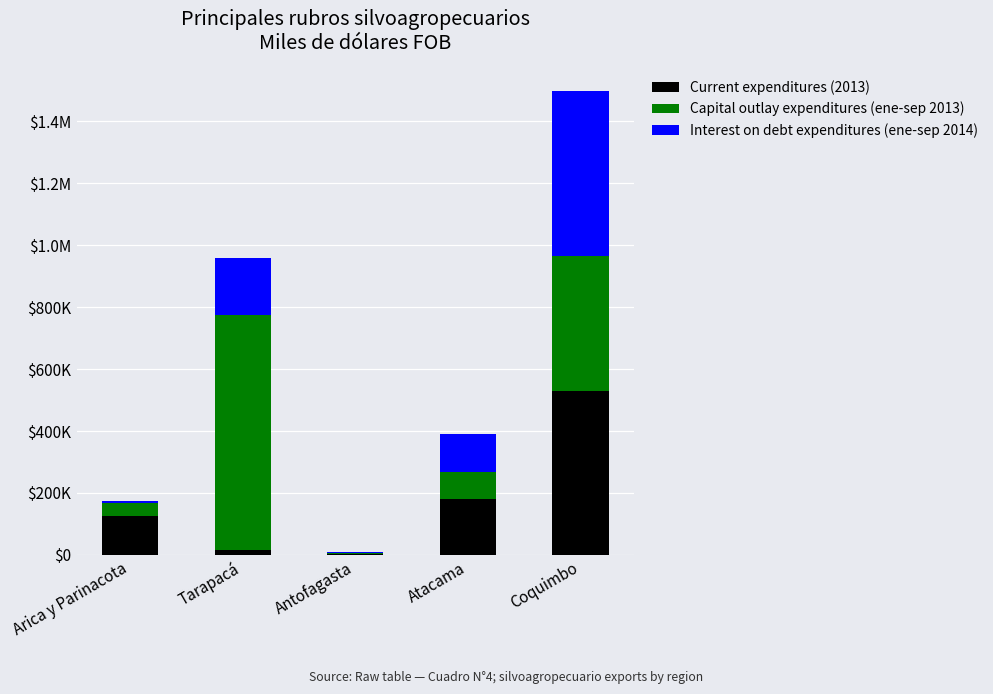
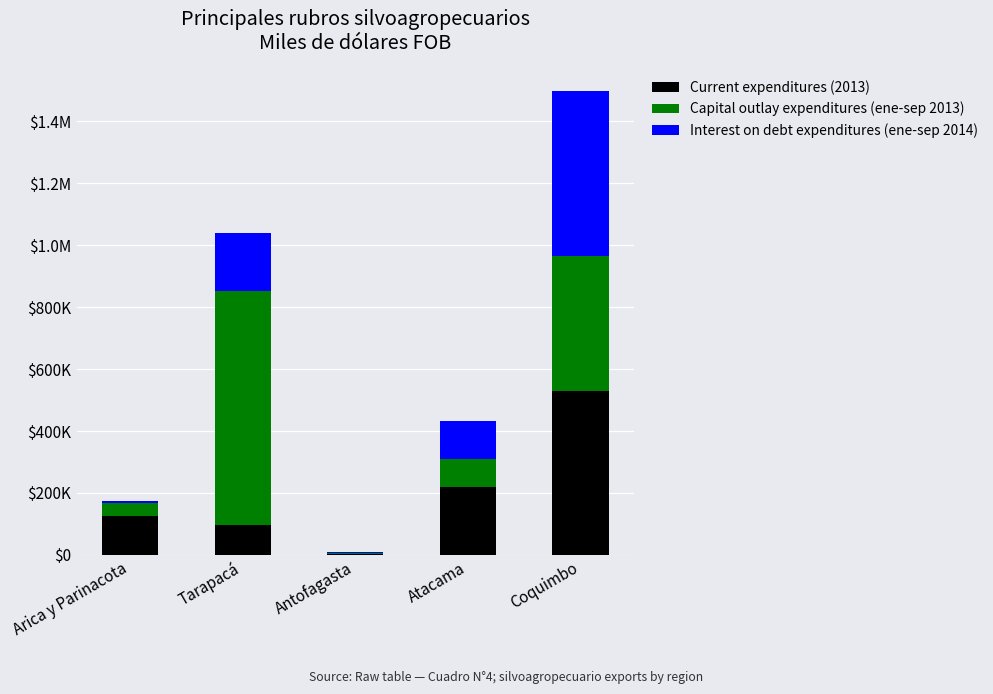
  {
    "Current expenditures (2013)": {
      "Arica y Parinacota": "$130000",
-     "Tarapacá": "$20000",
-     "Atacama": "$180000",
+     "Tarapacá": "$100000",
+     "Atacama": "$220000",
      "Coquimbo": "$530000"
    },
    "Capital outlay expenditures (ene-sep 2013)": {
      "Arica y Parinacota": "$40000",
      "Tarapacá": "$760000",
      "Atacama": "$90000",
      "Coquimbo": "$440000"
    },
    "Interest on debt expenditures (ene-sep 2014)": {
      "Tarapacá": "$190000",
      "Atacama": "$120000",
      "Coquimbo": "$530000"
    }
  }
